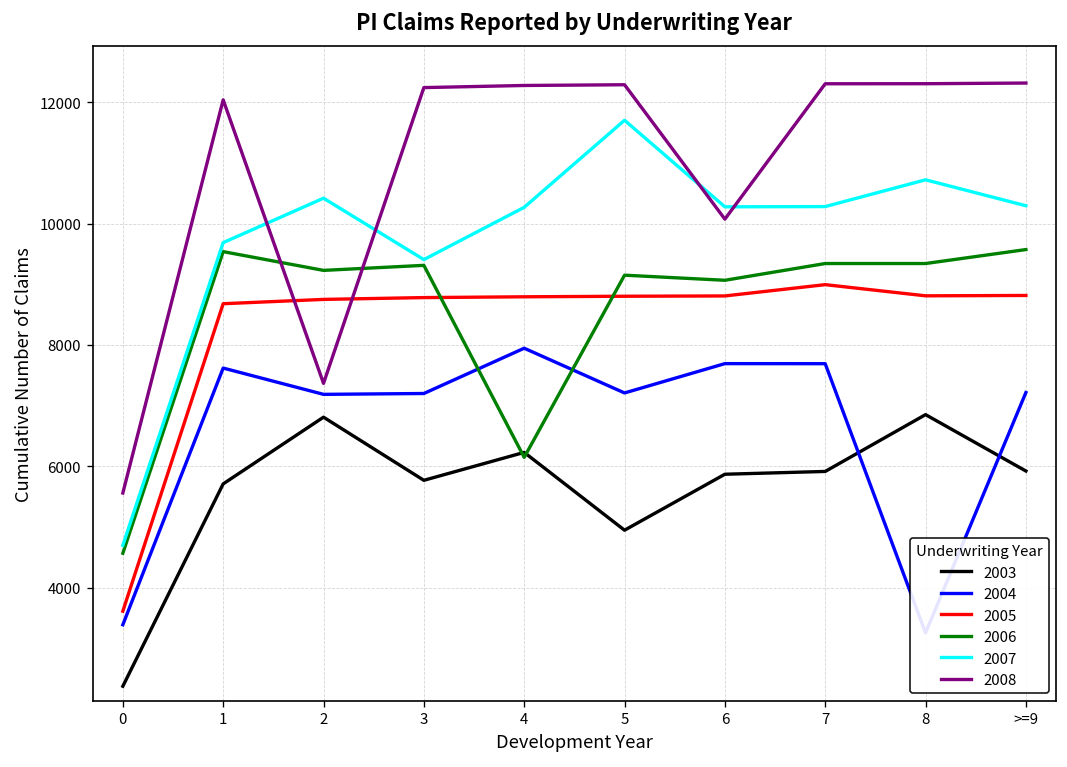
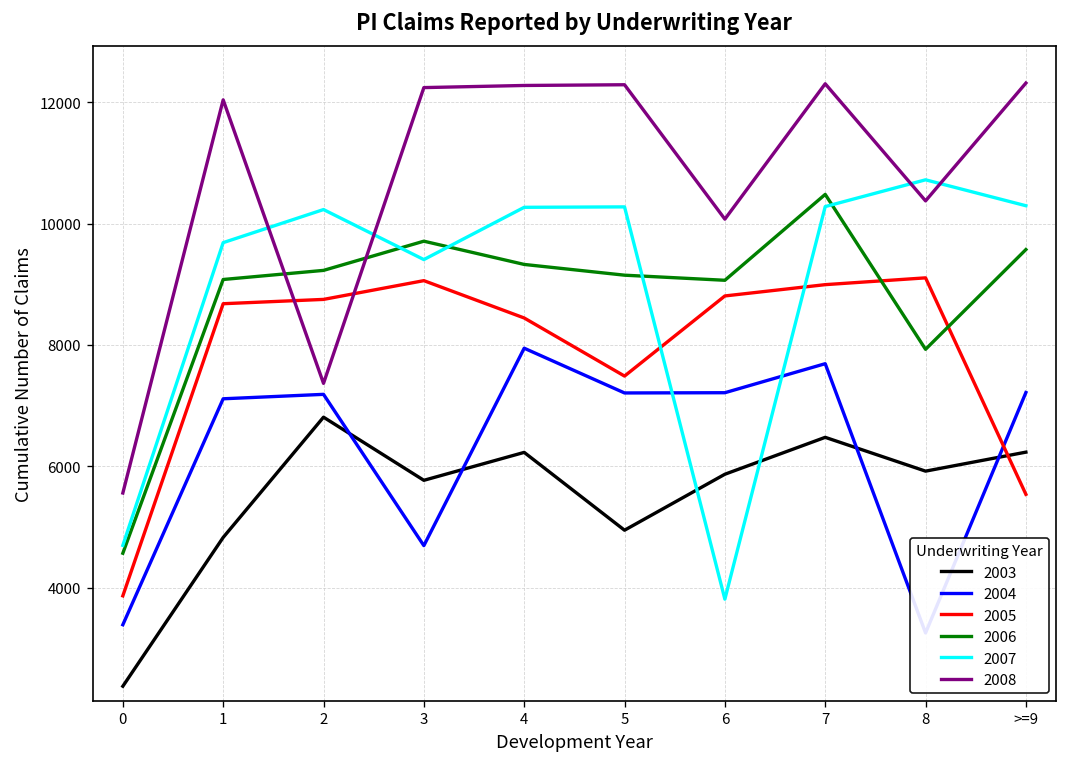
  {
    "2003": {
      "0": 2400,
-     "1": 5700,
+     "1": 4800,
      "2": 6800,
      "3": 5800,
      "4": 6200,
      "5": 4900,
      "6": 5900,
-     "7": 5900,
-     "8": 6900,
-     ">=9": 5900
+     "7": 6500,
+     "8": 5900,
+     ">=9": 6200
    },
    "2004": {
      "0": 3400,
-     "1": 7600,
+     "1": 7100,
      "2": 7200,
-     "3": 7200,
+     "3": 4700,
      "4": 7900,
      "5": 7200,
-     "6": 7700,
+     "6": 7200,
      "7": 7700,
      ">=9": 7200
    },
    "2005": {
-     "0": 3600,
+     "0": 3900,
      "1": 8700,
      "2": 8800,
-     "3": 8800,
-     "4": 8800,
-     "5": 8800,
+     "3": 9100,
+     "4": 8400,
+     "5": 7500,
      "6": 8800,
      "7": 9000,
-     "8": 8800,
-     ">=9": 8800
+     "8": 9100,
+     ">=9": 5500
    },
    "2006": {
      "0": 4600,
-     "1": 9500,
+     "1": 9100,
      "2": 9200,
-     "3": 9300,
-     "4": 6100,
+     "3": 9700,
+     "4": 9300,
      "5": 9100,
      "6": 9100,
-     "7": 9300,
-     "8": 9300,
+     "7": 10500,
+     "8": 7900,
      ">=9": 9600
    },
    "2007": {
      "0": 4700,
      "1": 9700,
-     "2": 10400,
+     "2": 10200,
      "3": 9400,
      "4": 10300,
-     "5": 11700,
-     "6": 10300,
+     "5": 10300,
+     "6": 3800,
      "7": 10300,
      "8": 10700,
      ">=9": 10300
    },
    "2008": {
      "0": 5600,
      "1": 12000,
      "2": 7400,
      "3": 12200,
      "4": 12300,
      "5": 12300,
      "6": 10100,
      "7": 12300,
-     "8": 12300,
+     "8": 10400,
      ">=9": 12300
    }
  }
